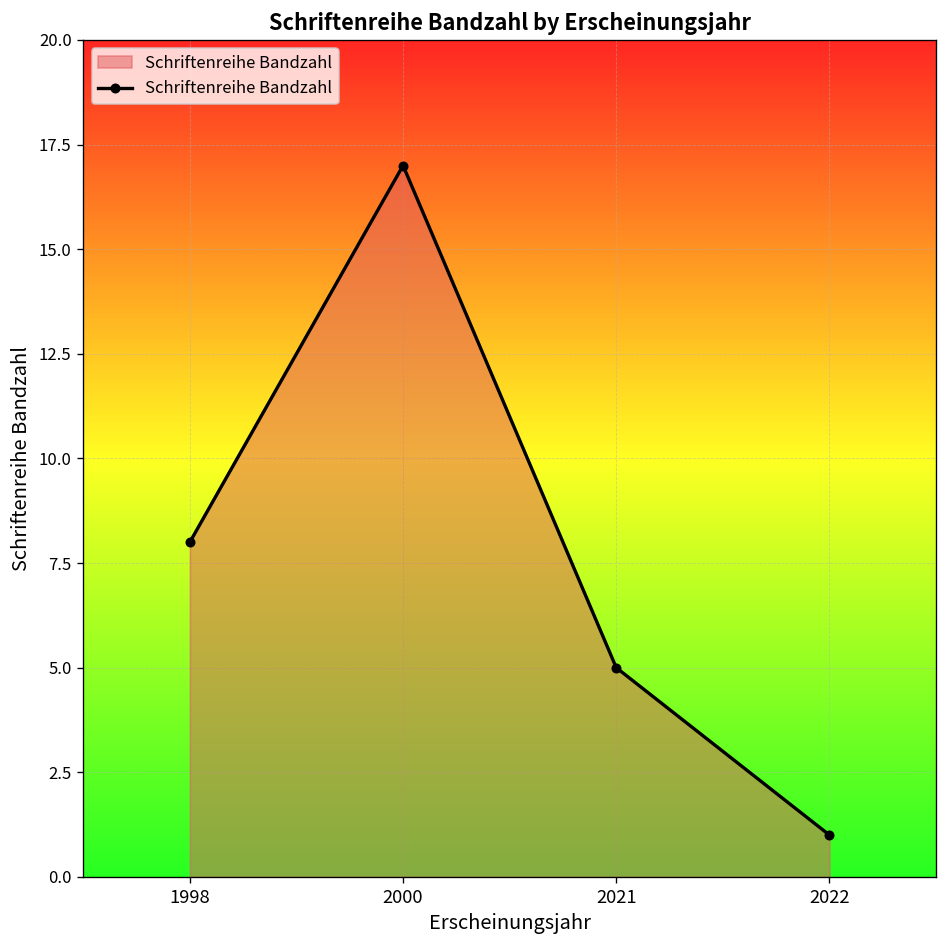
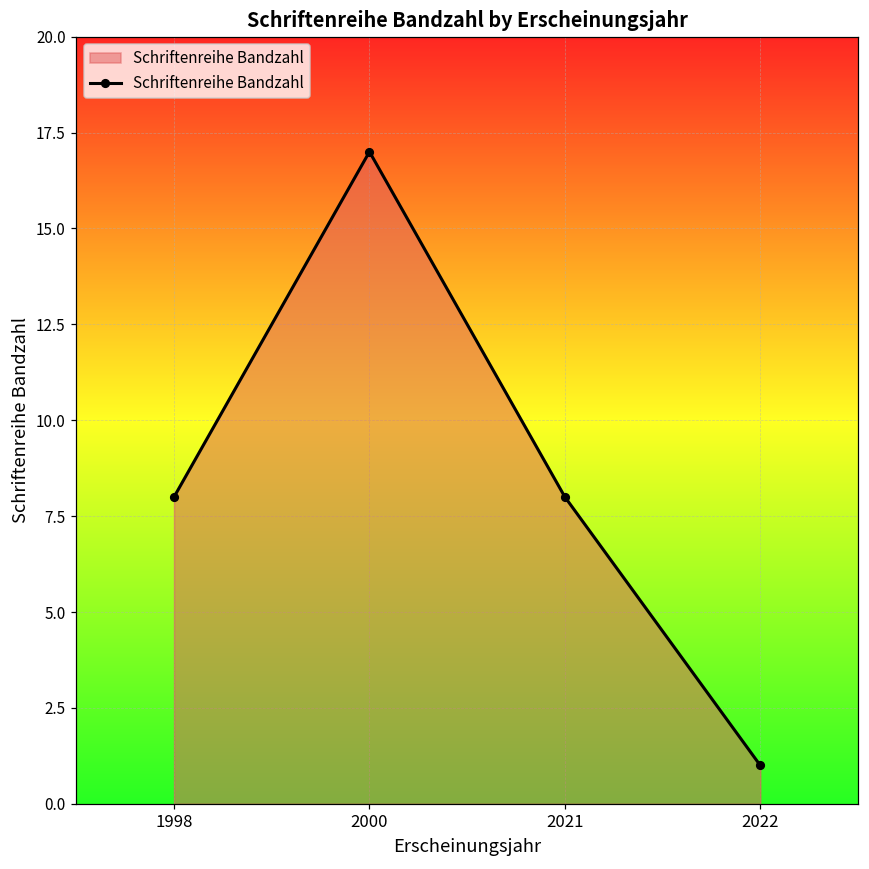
  {
    "1998": 8,
    "2000": 17,
-   "2021": 5,
+   "2021": 8,
    "2022": 1
  }
